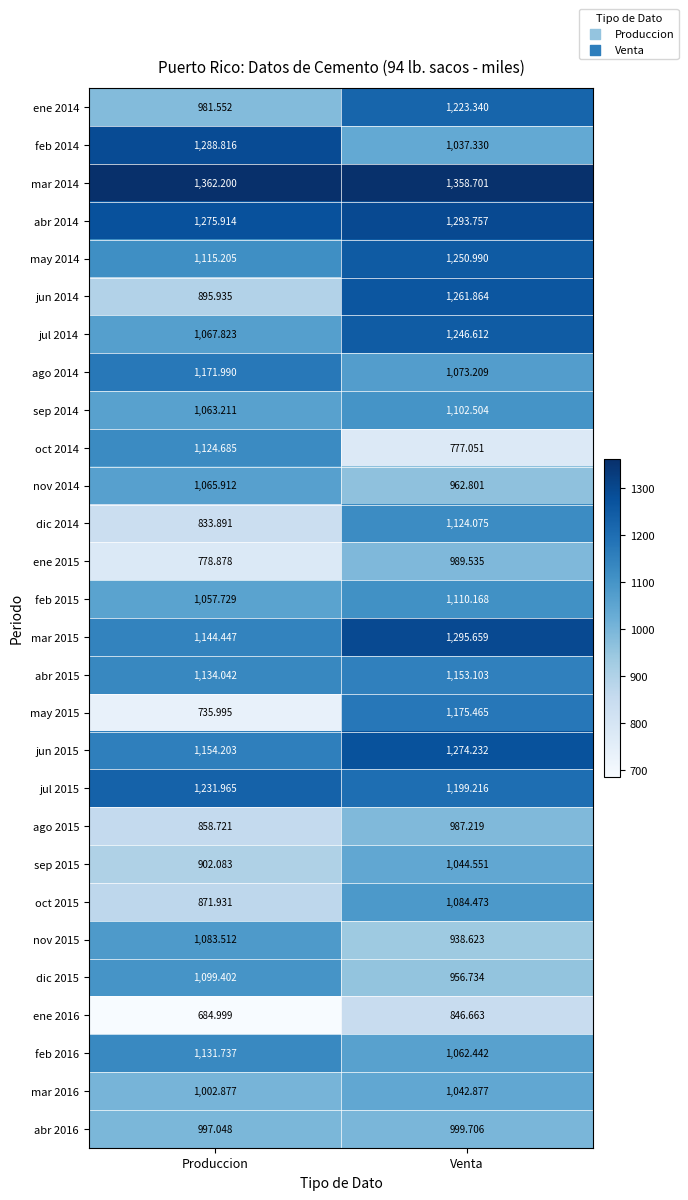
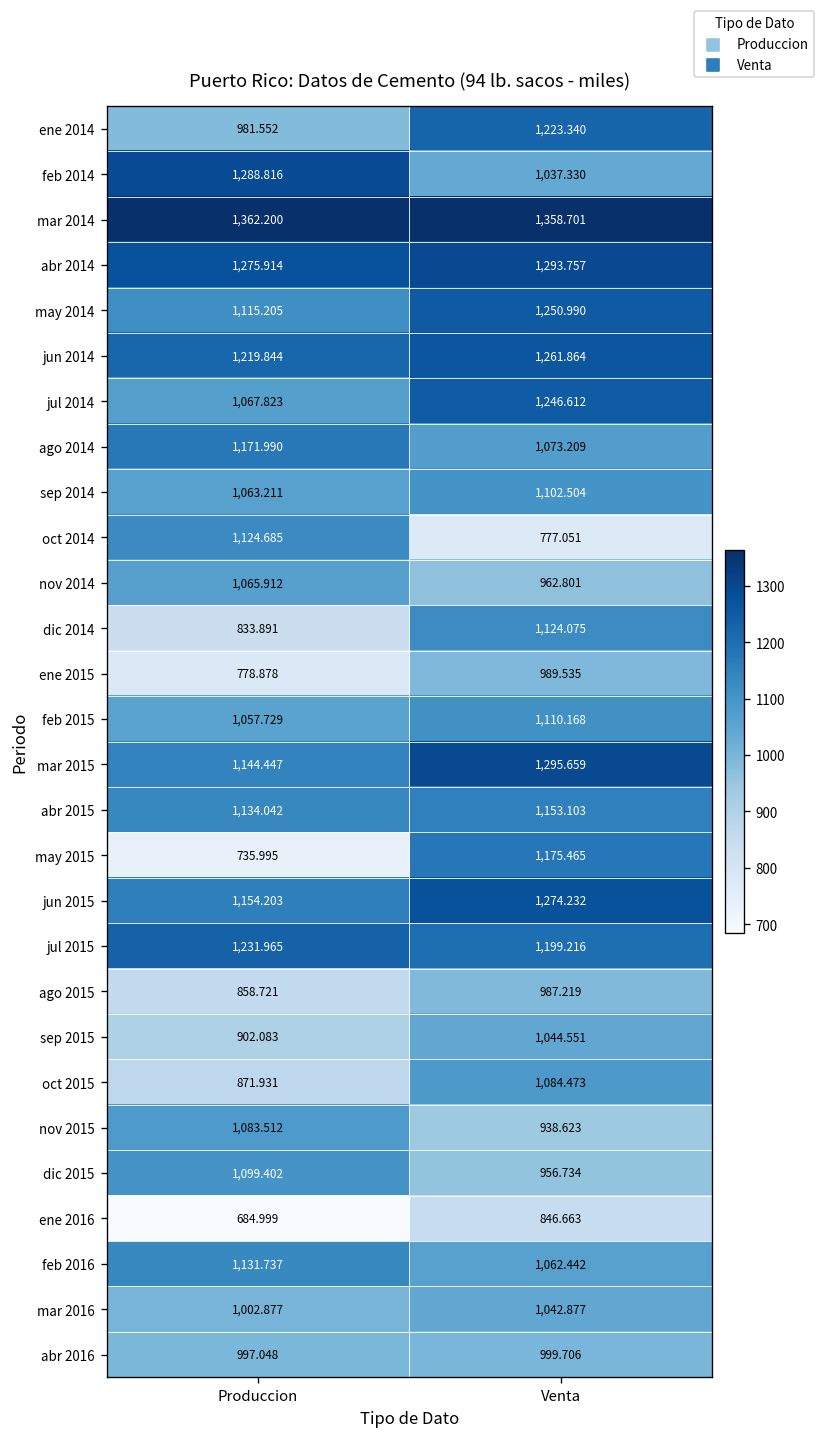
  {
    "ene 2014": {
      "Produccion": "981.552",
      "Venta": "1,223.340"
    },
    "feb 2014": {
      "Produccion": "1,288.816",
      "Venta": "1,037.330"
    },
    "mar 2014": {
      "Produccion": "1,362.200",
      "Venta": "1,358.701"
    },
    "abr 2014": {
      "Produccion": "1,275.914",
      "Venta": "1,293.757"
    },
    "may 2014": {
      "Produccion": "1,115.205",
      "Venta": "1,250.990"
    },
    "jun 2014": {
-     "Produccion": "895.935",
+     "Produccion": "1,219.844",
      "Venta": "1,261.864"
    },
    "jul 2014": {
      "Produccion": "1,067.823",
      "Venta": "1,246.612"
    },
    "ago 2014": {
      "Produccion": "1,171.990",
      "Venta": "1,073.209"
    },
    "sep 2014": {
      "Produccion": "1,063.211",
      "Venta": "1,102.504"
    },
    "oct 2014": {
      "Produccion": "1,124.685",
      "Venta": "777.051"
    },
    "nov 2014": {
      "Produccion": "1,065.912",
      "Venta": "962.801"
    },
    "dic 2014": {
      "Produccion": "833.891",
      "Venta": "1,124.075"
    },
    "ene 2015": {
      "Produccion": "778.878",
      "Venta": "989.535"
    },
    "feb 2015": {
      "Produccion": "1,057.729",
      "Venta": "1,110.168"
    },
    "mar 2015": {
      "Produccion": "1,144.447",
      "Venta": "1,295.659"
    },
    "abr 2015": {
      "Produccion": "1,134.042",
      "Venta": "1,153.103"
    },
    "may 2015": {
      "Produccion": "735.995",
      "Venta": "1,175.465"
    },
    "jun 2015": {
      "Produccion": "1,154.203",
      "Venta": "1,274.232"
    },
    "jul 2015": {
      "Produccion": "1,231.965",
      "Venta": "1,199.216"
    },
    "ago 2015": {
      "Produccion": "858.721",
      "Venta": "987.219"
    },
    "sep 2015": {
      "Produccion": "902.083",
      "Venta": "1,044.551"
    },
    "oct 2015": {
      "Produccion": "871.931",
      "Venta": "1,084.473"
    },
    "nov 2015": {
      "Produccion": "1,083.512",
      "Venta": "938.623"
    },
    "dic 2015": {
      "Produccion": "1,099.402",
      "Venta": "956.734"
    },
    "ene 2016": {
      "Produccion": "684.999",
      "Venta": "846.663"
    },
    "feb 2016": {
      "Produccion": "1,131.737",
      "Venta": "1,062.442"
    },
    "mar 2016": {
      "Produccion": "1,002.877",
      "Venta": "1,042.877"
    },
    "abr 2016": {
      "Produccion": "997.048",
      "Venta": "999.706"
    }
  }
